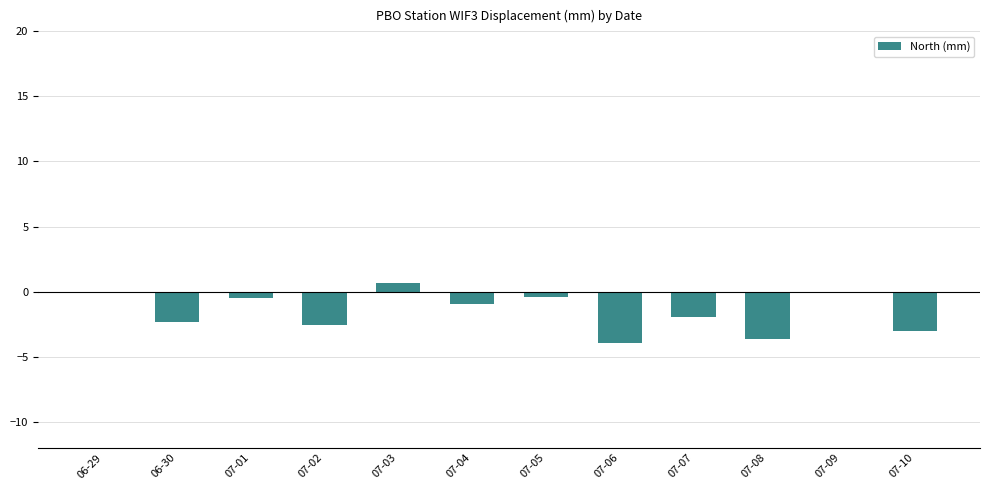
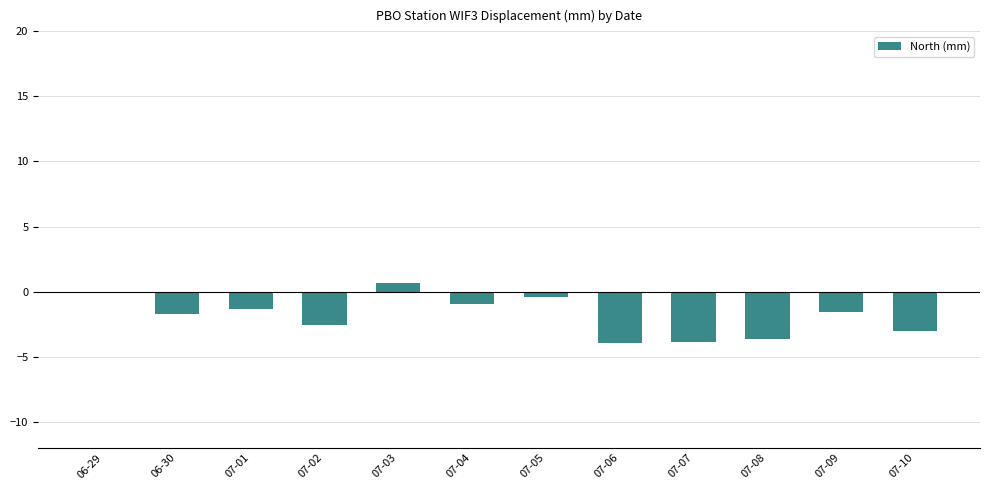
  {
    "06-29": 0.0,
-   "06-30": -2.4,
-   "07-01": -0.5,
+   "06-30": -1.7,
+   "07-01": -1.3,
    "07-02": -2.6,
    "07-03": 0.6,
    "07-04": -1.0,
    "07-05": -0.4,
    "07-06": -4.0,
-   "07-07": -2.0,
+   "07-07": -3.9,
    "07-08": -3.7,
-   "07-09": -0.1,
+   "07-09": -1.6,
    "07-10": -3.0
  }
